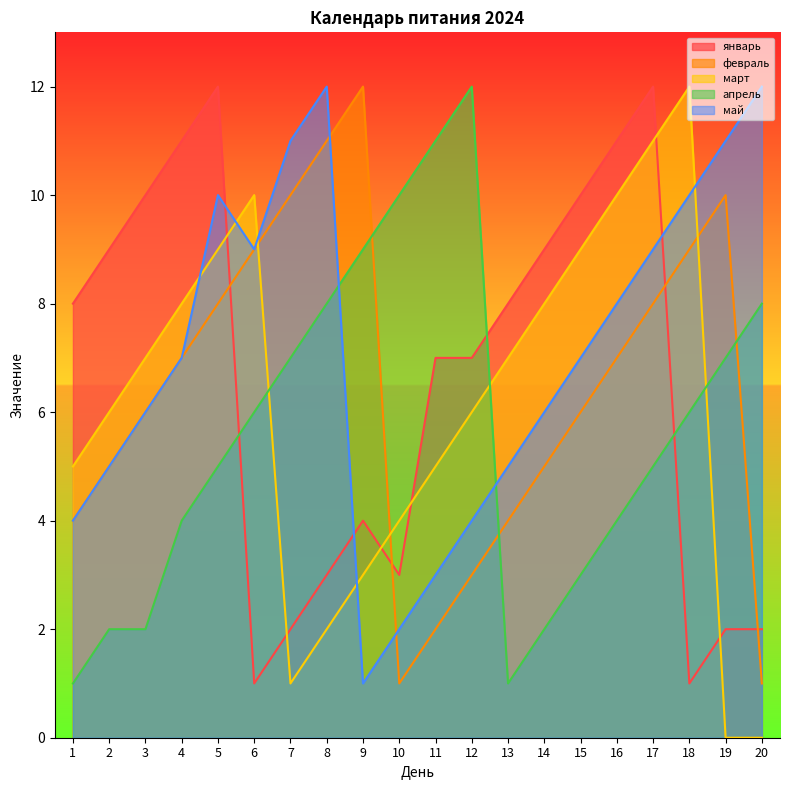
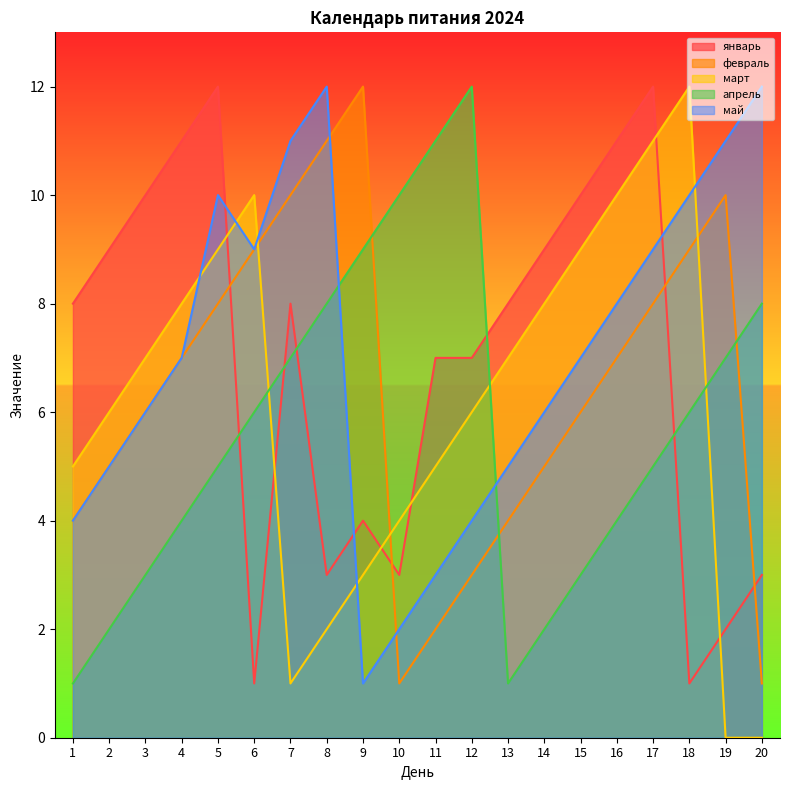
  {
    "январь": {
      "1": 8,
      "2": 9,
      "3": 10,
      "4": 11,
      "5": 12,
      "6": 1,
-     "7": 2,
+     "7": 8,
      "8": 3,
      "9": 4,
      "10": 3,
      "11": 7,
      "12": 7,
      "13": 8,
      "14": 9,
      "15": 10,
      "16": 11,
      "17": 12,
      "18": 1,
      "19": 2,
-     "20": 2
+     "20": 3
    },
    "апрель": {
      "1": 1,
      "2": 2,
-     "3": 2,
+     "3": 3,
      "4": 4,
      "5": 5,
      "6": 6,
      "7": 7,
      "8": 8,
      "9": 9,
      "10": 10,
      "11": 11,
      "12": 12,
      "13": 1,
      "14": 2,
      "15": 3,
      "16": 4,
      "17": 5,
      "18": 6,
      "19": 7,
      "20": 8
    },
    "май": {
      "5": 10,
      "7": 11,
      "8": 12,
      "9": 1,
      "10": 2,
      "11": 3,
      "12": 4,
      "13": 5,
      "14": 6,
      "15": 7,
      "16": 8,
      "17": 9,
      "18": 10,
      "19": 11
    }
  }
